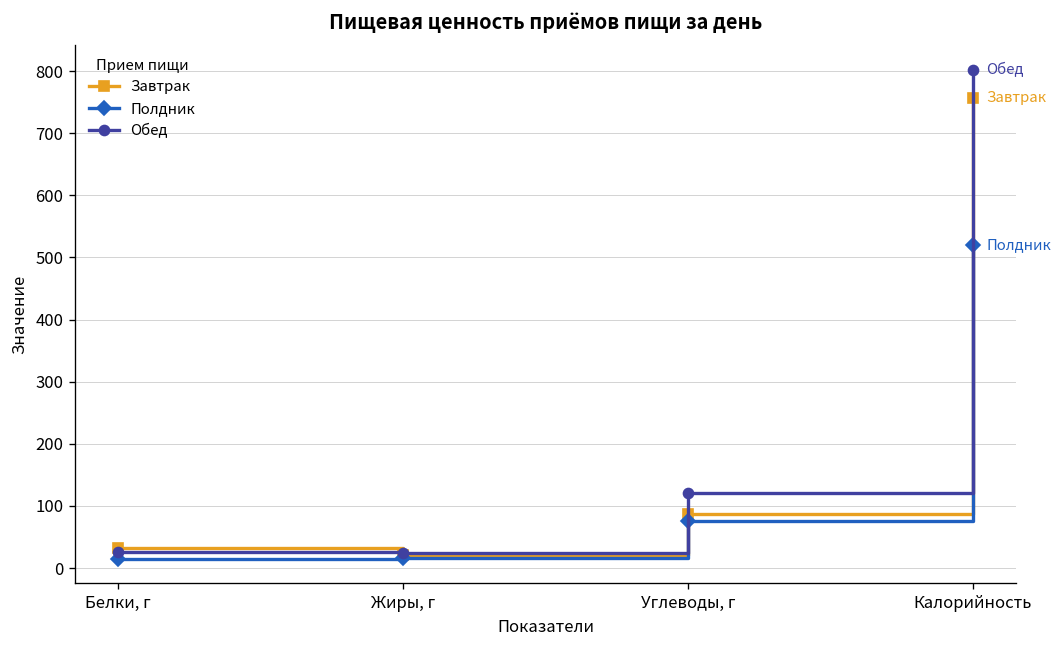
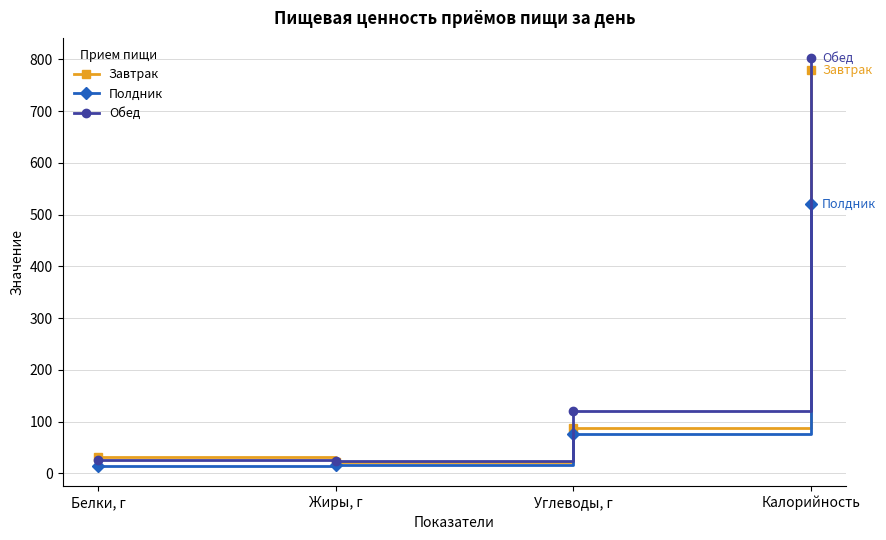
  {
    "Завтрак": {
      "Белки, г": 30,
      "Углеводы, г": 90,
-     "Калорийность": 760
+     "Калорийность": 780
    }
  }
